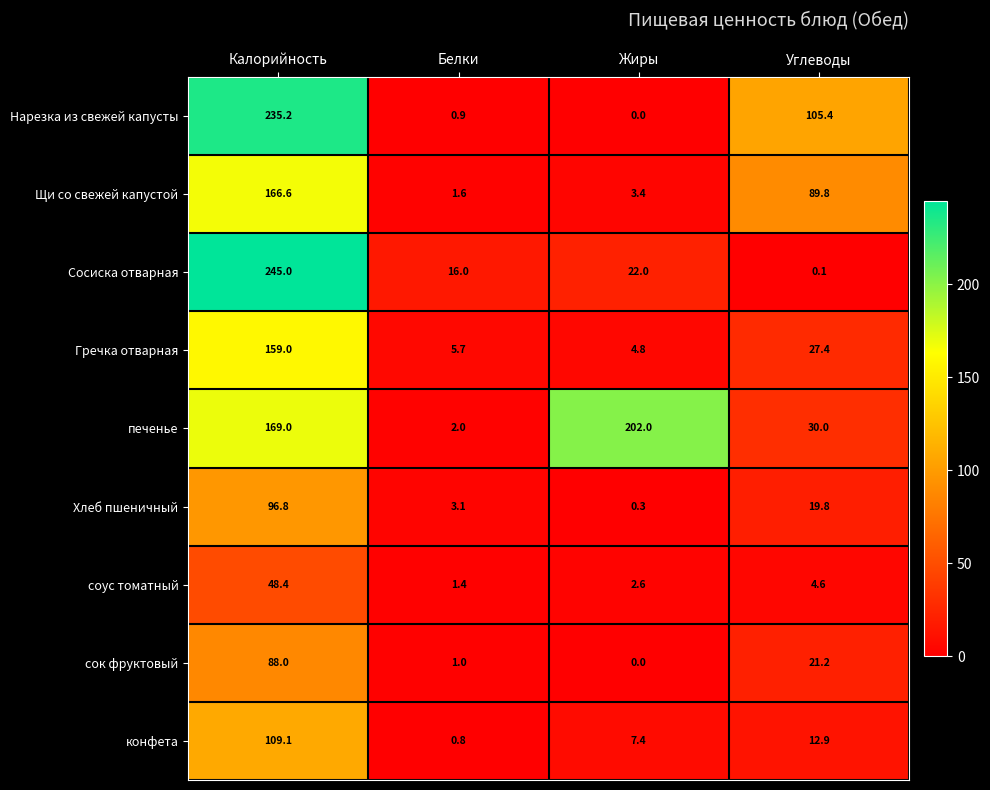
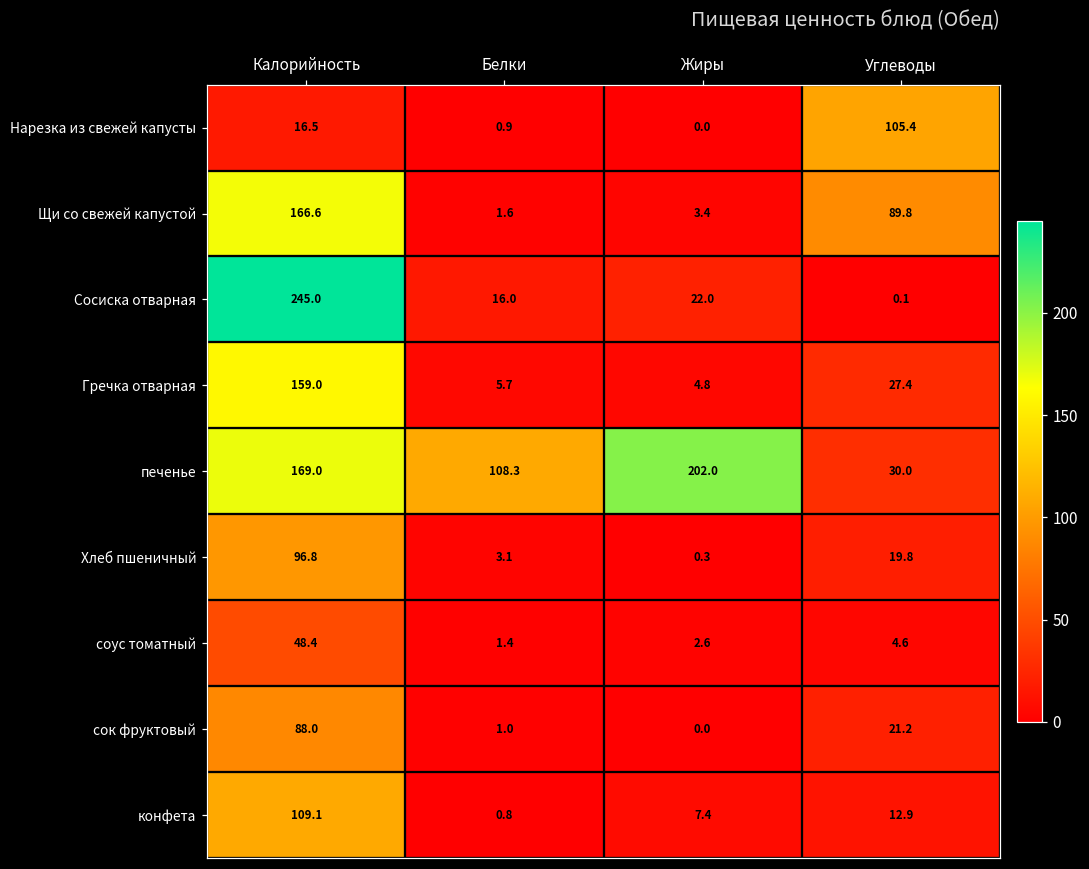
  {
    "Нарезка из свежей капусты": {
-     "Калорийность": 235.2,
+     "Калорийность": 16.5,
      "Белки": 0.9,
      "Жиры": 0.0,
      "Углеводы": 105.4
    },
    "Щи со свежей капустой": {
      "Калорийность": 166.6,
      "Белки": 1.6,
      "Жиры": 3.4,
      "Углеводы": 89.8
    },
    "Сосиска отварная": {
      "Калорийность": 245.0,
      "Белки": 16.0,
      "Жиры": 22.0,
      "Углеводы": 0.1
    },
    "Гречка отварная": {
      "Калорийность": 159.0,
      "Белки": 5.7,
      "Жиры": 4.8,
      "Углеводы": 27.4
    },
    "печенье": {
      "Калорийность": 169.0,
-     "Белки": 2.0,
+     "Белки": 108.3,
      "Жиры": 202.0,
      "Углеводы": 30.0
    },
    "Хлеб пшеничный": {
      "Калорийность": 96.8,
      "Белки": 3.1,
      "Жиры": 0.3,
      "Углеводы": 19.8
    },
    "соус томатный": {
      "Калорийность": 48.4,
      "Белки": 1.4,
      "Жиры": 2.6,
      "Углеводы": 4.6
    },
    "сок фруктовый": {
      "Калорийность": 88.0,
      "Белки": 1.0,
      "Жиры": 0.0,
      "Углеводы": 21.2
    },
    "конфета": {
      "Калорийность": 109.1,
      "Белки": 0.8,
      "Жиры": 7.4,
      "Углеводы": 12.9
    }
  }
